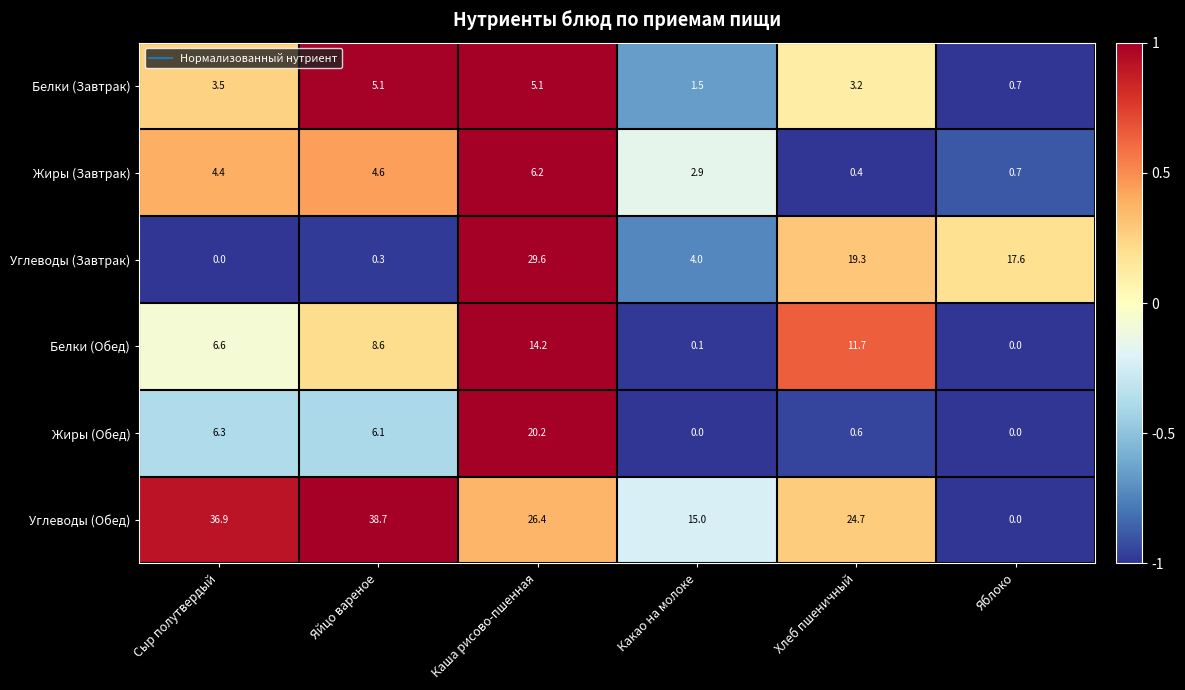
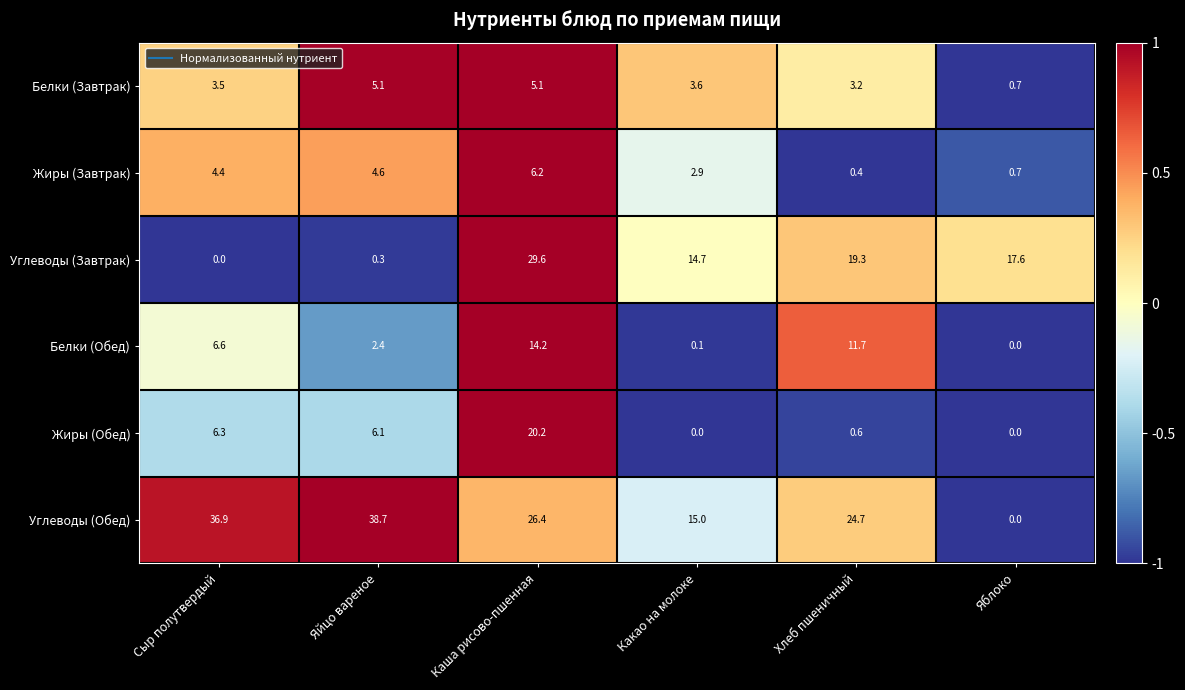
  {
    "Белки (Завтрак)": {
      "Сыр полутвердый": 3.5,
      "Яйцо вареное": 5.1,
      "Каша рисово-пшенная": 5.1,
-     "Какао на молоке": 1.5,
+     "Какао на молоке": 3.6,
      "Хлеб пшеничный": 3.2,
      "Яблоко": 0.7
    },
    "Жиры (Завтрак)": {
      "Сыр полутвердый": 4.4,
      "Яйцо вареное": 4.6,
      "Каша рисово-пшенная": 6.2,
      "Какао на молоке": 2.9,
      "Хлеб пшеничный": 0.4,
      "Яблоко": 0.7
    },
    "Углеводы (Завтрак)": {
      "Сыр полутвердый": 0.0,
      "Яйцо вареное": 0.3,
      "Каша рисово-пшенная": 29.6,
-     "Какао на молоке": 4.0,
+     "Какао на молоке": 14.7,
      "Хлеб пшеничный": 19.3,
      "Яблоко": 17.6
    },
    "Белки (Обед)": {
      "Сыр полутвердый": 6.6,
-     "Яйцо вареное": 8.6,
+     "Яйцо вареное": 2.4,
      "Каша рисово-пшенная": 14.2,
      "Какао на молоке": 0.1,
      "Хлеб пшеничный": 11.7,
      "Яблоко": 0.0
    },
    "Жиры (Обед)": {
      "Сыр полутвердый": 6.3,
      "Яйцо вареное": 6.1,
      "Каша рисово-пшенная": 20.2,
      "Какао на молоке": 0.0,
      "Хлеб пшеничный": 0.6,
      "Яблоко": 0.0
    },
    "Углеводы (Обед)": {
      "Сыр полутвердый": 36.9,
      "Яйцо вареное": 38.7,
      "Каша рисово-пшенная": 26.4,
      "Какао на молоке": 15.0,
      "Хлеб пшеничный": 24.7,
      "Яблоко": 0.0
    }
  }
